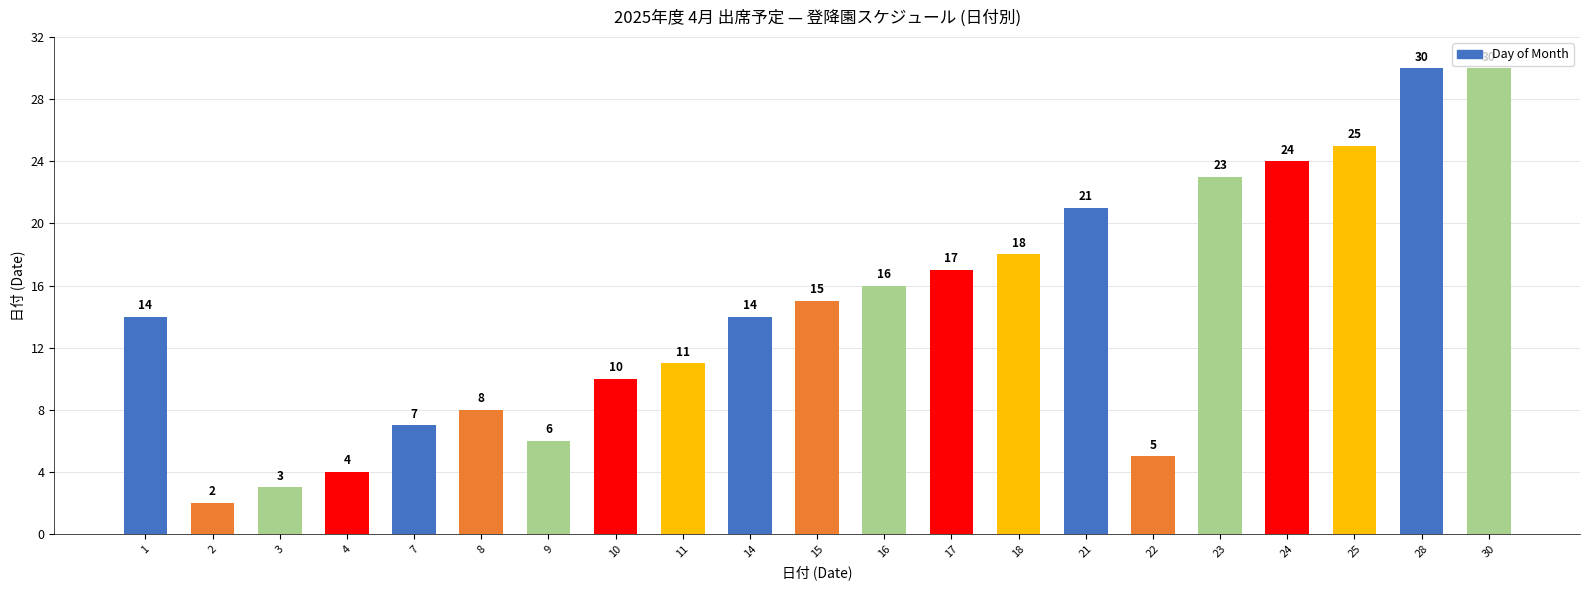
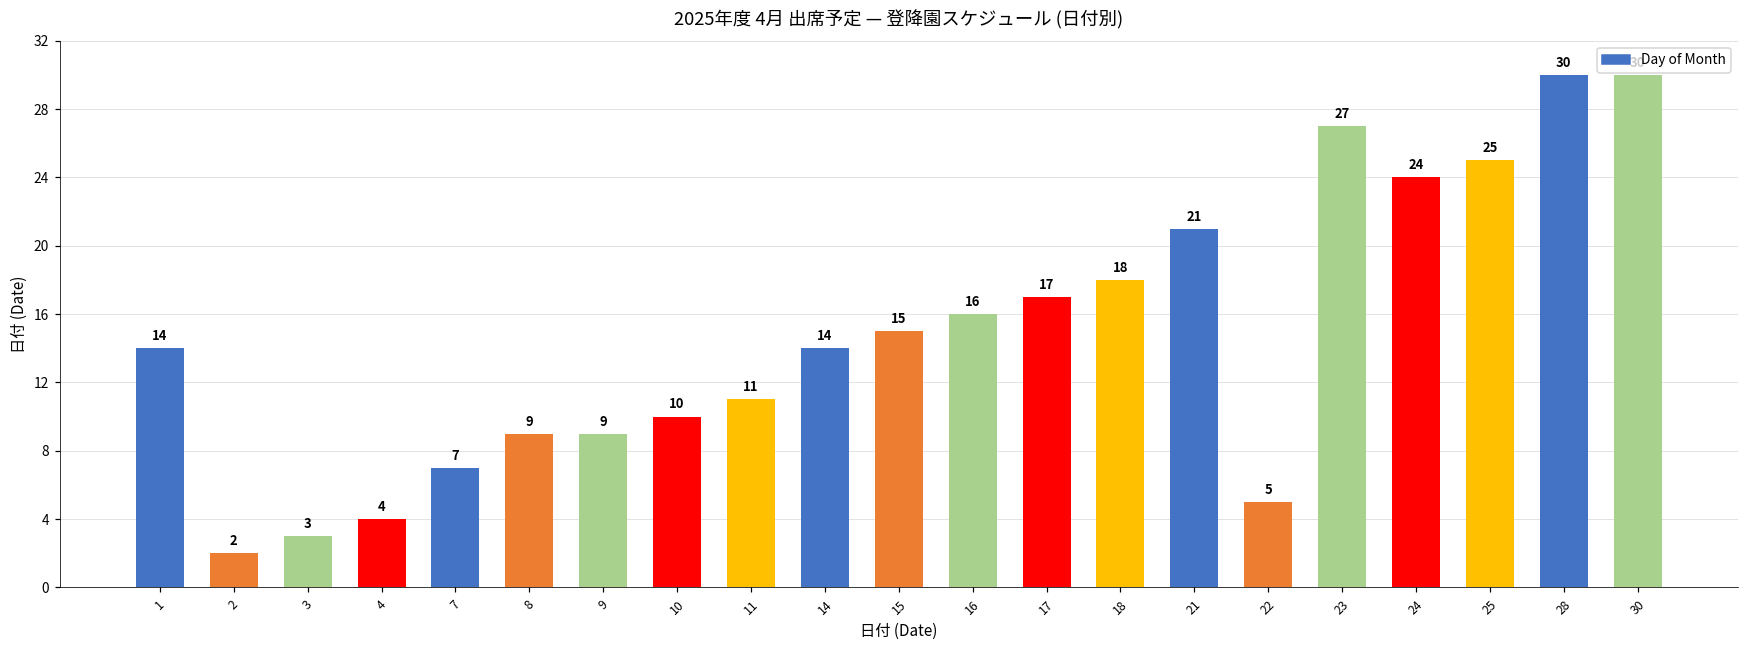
  {
    "1": 14,
    "2": 2,
    "3": 3,
    "4": 4,
    "7": 7,
-   "8": 8,
-   "9": 6,
+   "8": 9,
+   "9": 9,
    "10": 10,
    "11": 11,
    "14": 14,
    "15": 15,
    "16": 16,
    "17": 17,
    "18": 18,
    "21": 21,
    "22": 5,
-   "23": 23,
+   "23": 27,
    "24": 24,
    "25": 25,
    "28": 30
  }
